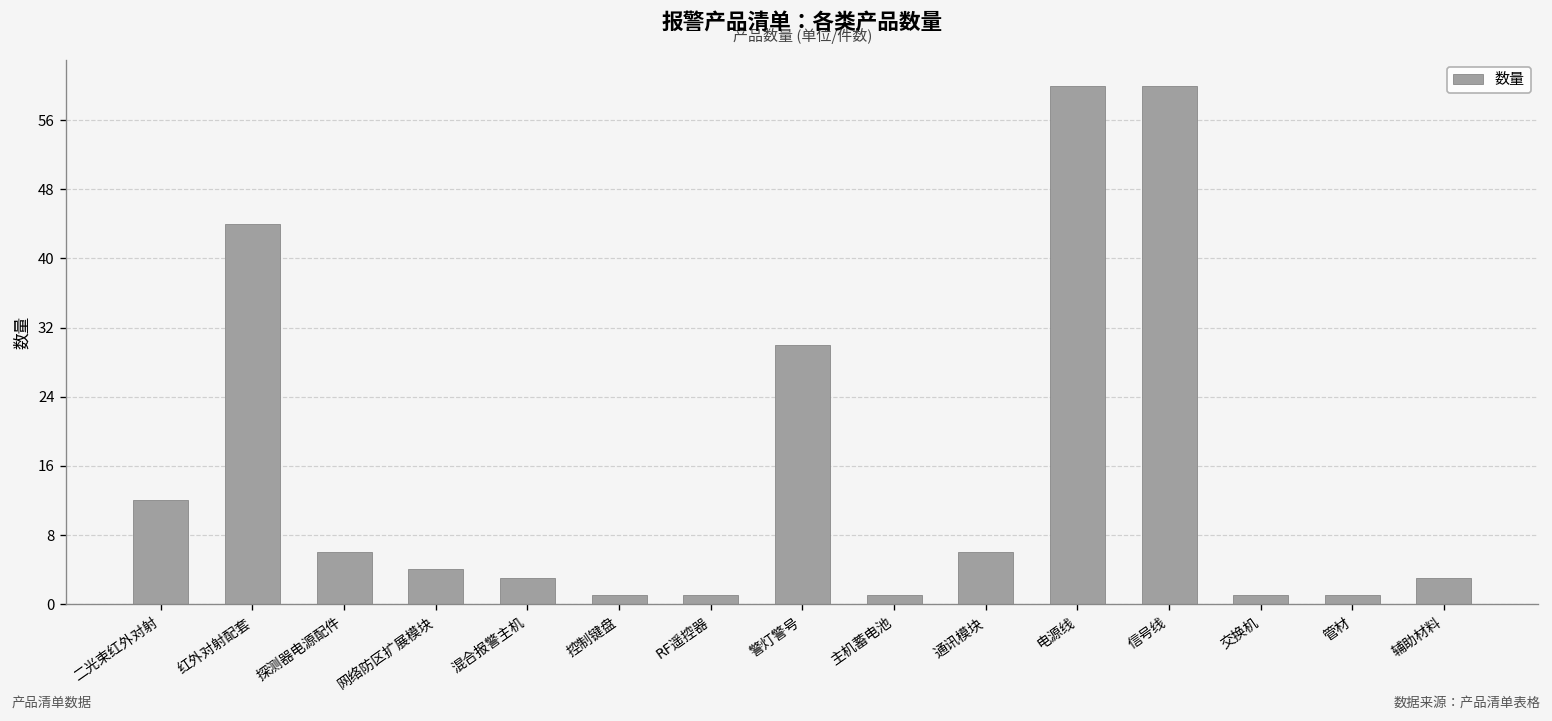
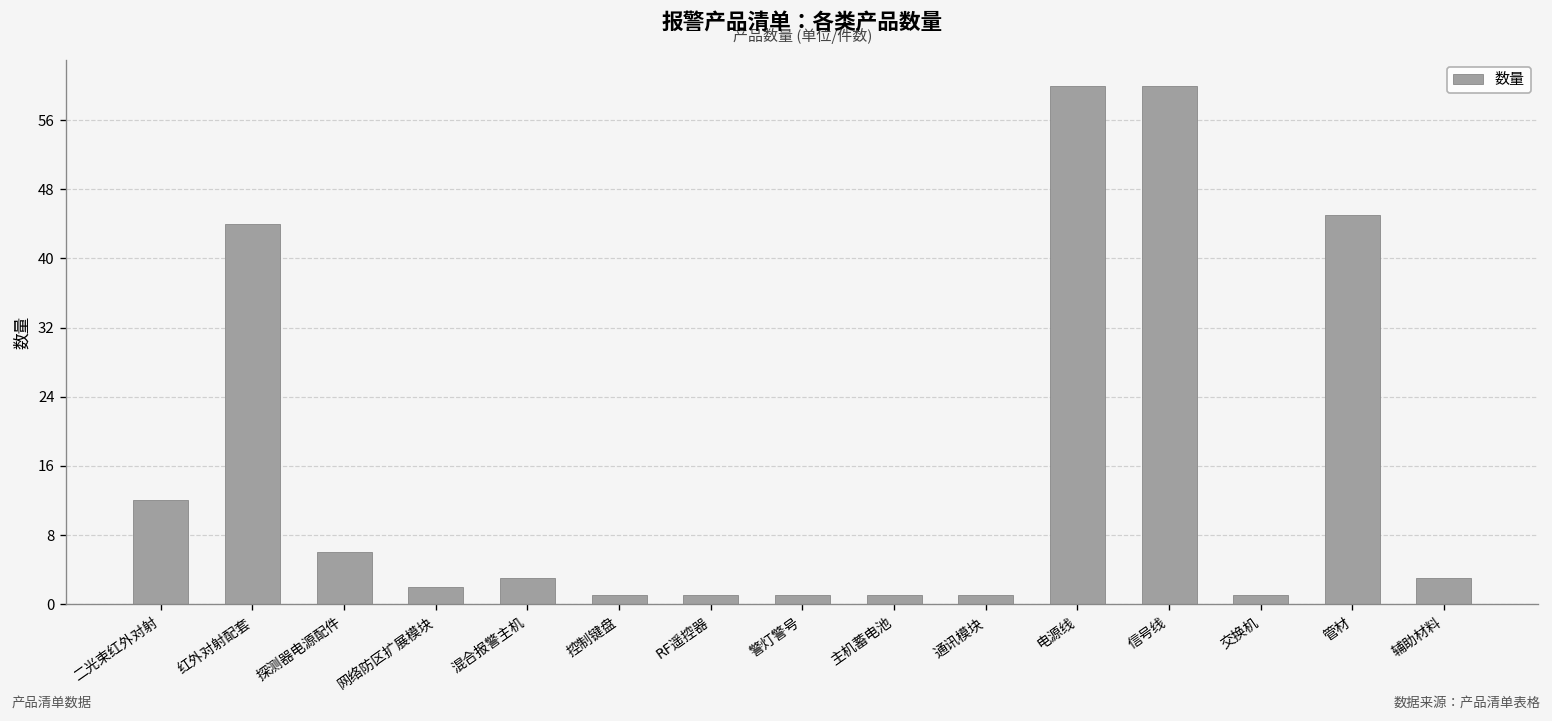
  {
    "二光束红外对射": 12,
    "红外对射配套": 44,
    "探测器电源配件": 6,
-   "网络防区扩展模块": 4,
+   "网络防区扩展模块": 2,
    "混合报警主机": 3,
    "控制键盘": 1,
    "RF遥控器": 1,
-   "警灯警号": 30,
+   "警灯警号": 1,
    "主机蓄电池": 1,
-   "通讯模块": 6,
+   "通讯模块": 1,
    "电源线": 60,
    "信号线": 60,
    "交换机": 1,
-   "管材": 1,
+   "管材": 45,
    "辅助材料": 3
  }
